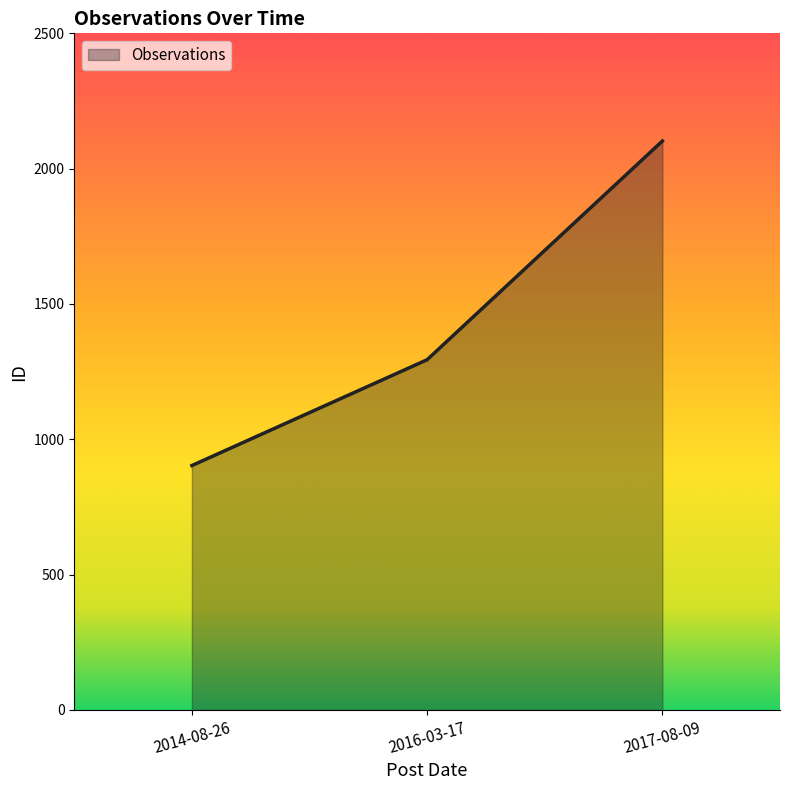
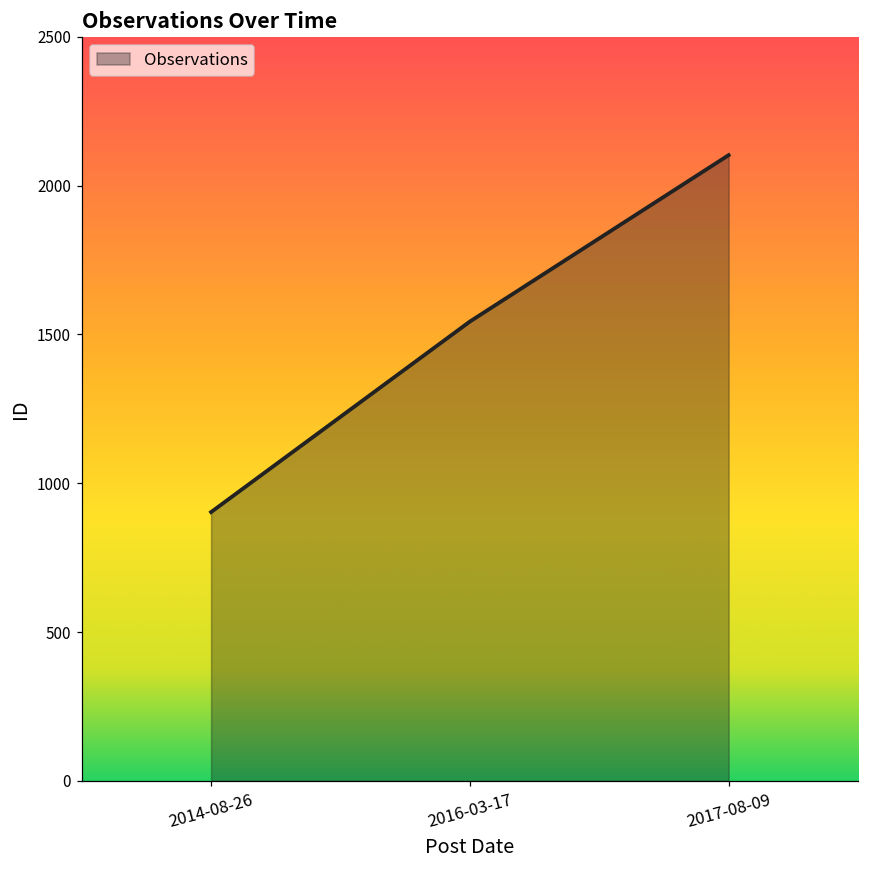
  {
    "2014-08-26": 900,
-   "2016-03-17": 1290,
+   "2016-03-17": 1540,
    "2017-08-09": 2100
  }
